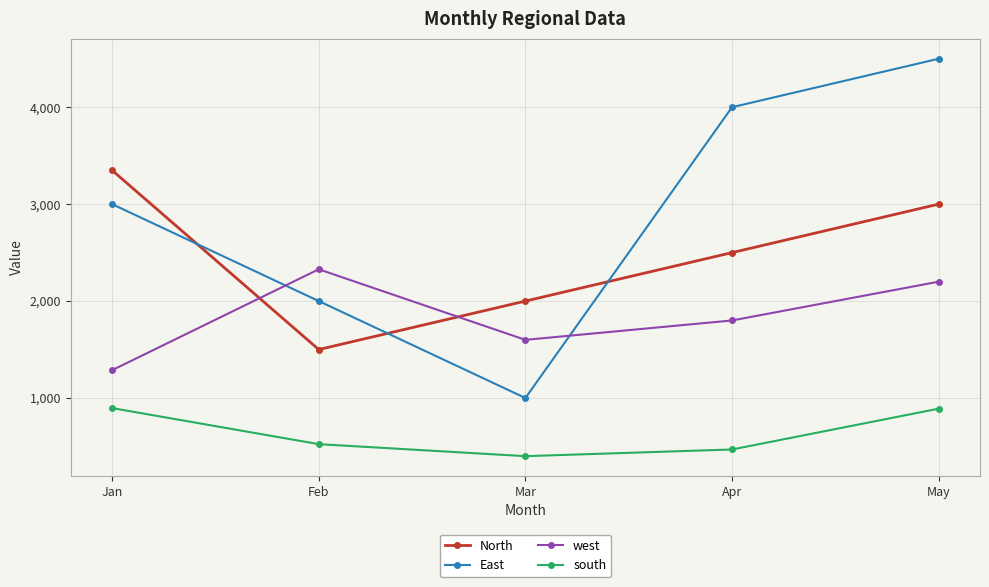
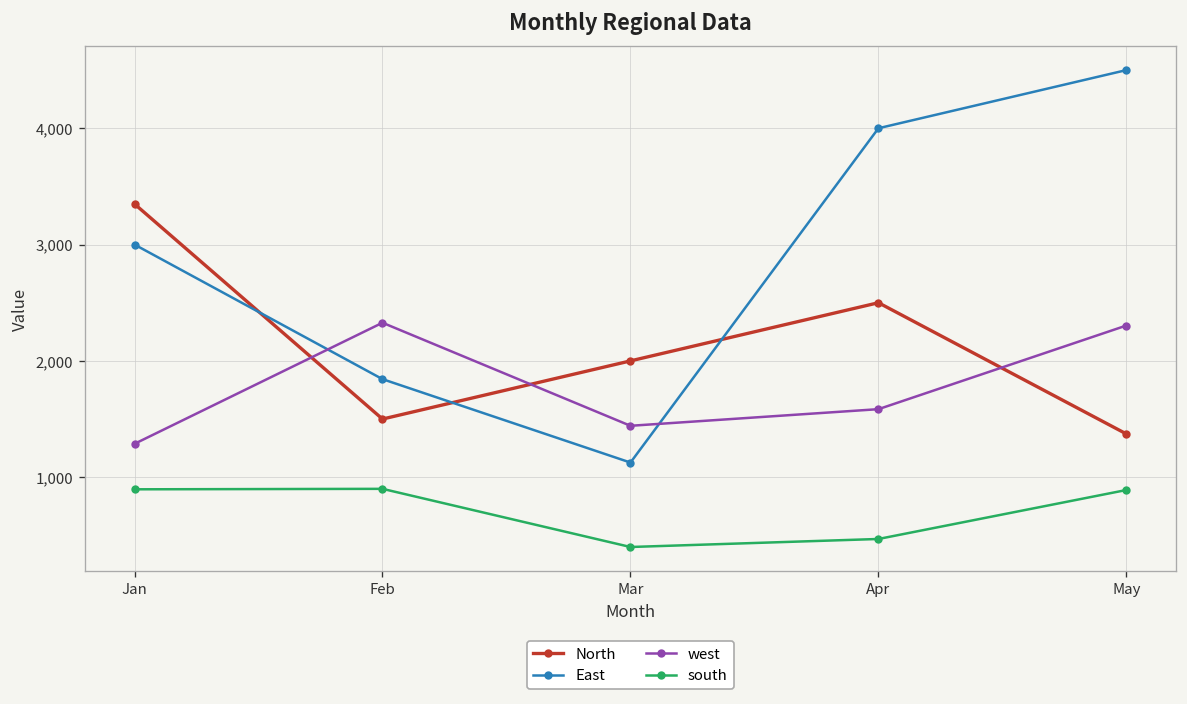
  {
    "North": {
      "Jan": "3,300",
      "Feb": "1,500",
      "Mar": "2,000",
      "Apr": "2,500",
-     "May": "3,000"
+     "May": "1,400"
    },
    "East": {
      "Jan": "3,000",
-     "Feb": "2,000",
-     "Mar": "1,000",
+     "Feb": "1,800",
+     "Mar": "1,100",
      "Apr": "4,000",
      "May": "4,500"
    },
    "west": {
      "Jan": "1,300",
      "Feb": "2,300",
-     "Mar": "1,600",
-     "Apr": "1,800",
-     "May": "2,200"
+     "Mar": "1,400",
+     "Apr": "1,600",
+     "May": "2,300"
    },
    "south": {
      "Jan": "900",
-     "Feb": "500",
+     "Feb": "900",
      "Mar": "400",
      "Apr": "500",
      "May": "900"
    }
  }
